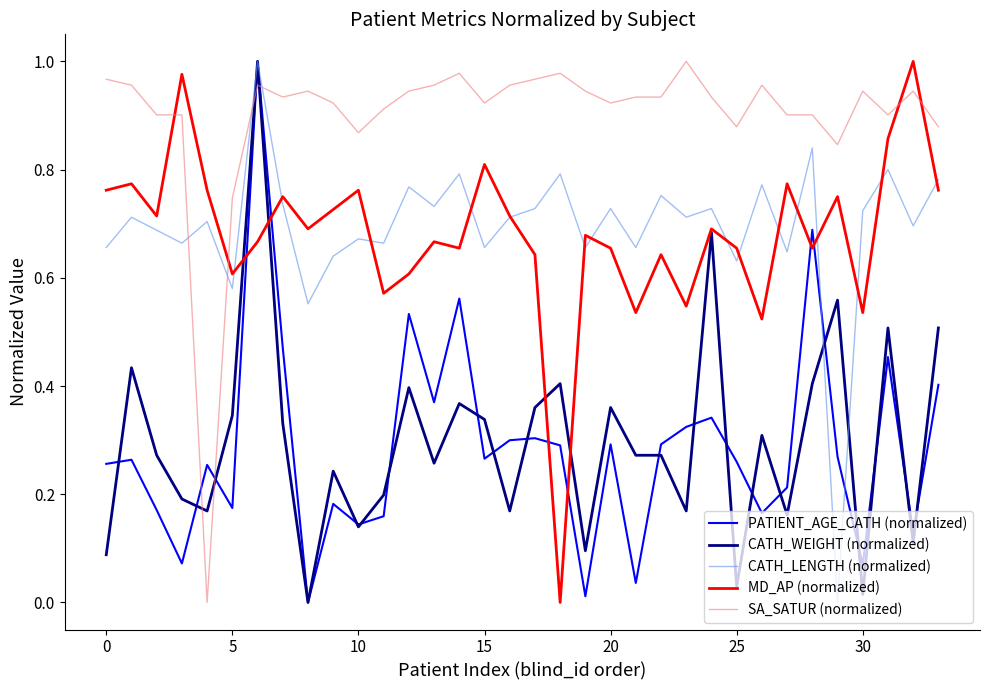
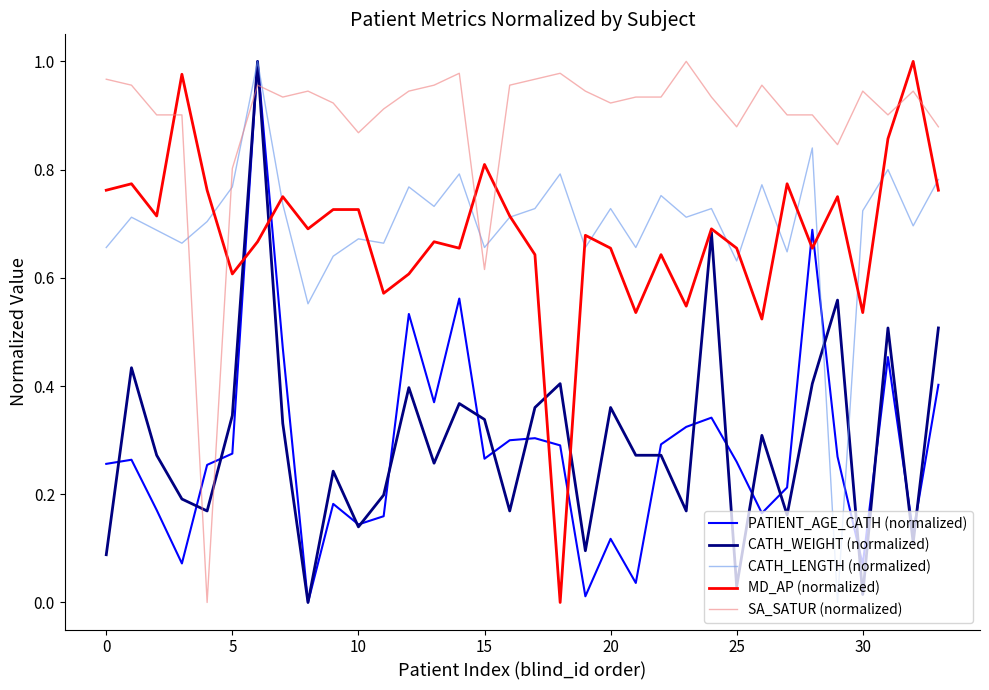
  {
    "PATIENT_AGE_CATH (normalized)": {
      "0": 0.26,
-     "5": 0.17,
+     "5": 0.28,
      "15": 0.27,
-     "20": 0.29,
+     "20": 0.12,
      "25": 0.26
    },
    "CATH_WEIGHT (normalized)": {
      "0": 0.09,
      "5": 0.35,
      "15": 0.34,
      "20": 0.36
    },
    "CATH_LENGTH (normalized)": {
      "0": 0.66,
-     "5": 0.58,
+     "5": 0.77,
      "10": 0.67,
      "15": 0.66,
      "20": 0.73,
      "25": 0.63,
      "30": 0.72
    },
    "MD_AP (normalized)": {
      "0": 0.76,
      "5": 0.61,
-     "10": 0.76,
+     "10": 0.73,
      "15": 0.81,
      "20": 0.65,
      "25": 0.65,
      "30": 0.54
    },
    "SA_SATUR (normalized)": {
      "0": 0.97,
-     "5": 0.75,
+     "5": 0.80,
      "10": 0.87,
-     "15": 0.92,
+     "15": 0.62,
      "20": 0.92,
      "25": 0.88,
      "30": 0.95
    }
  }
